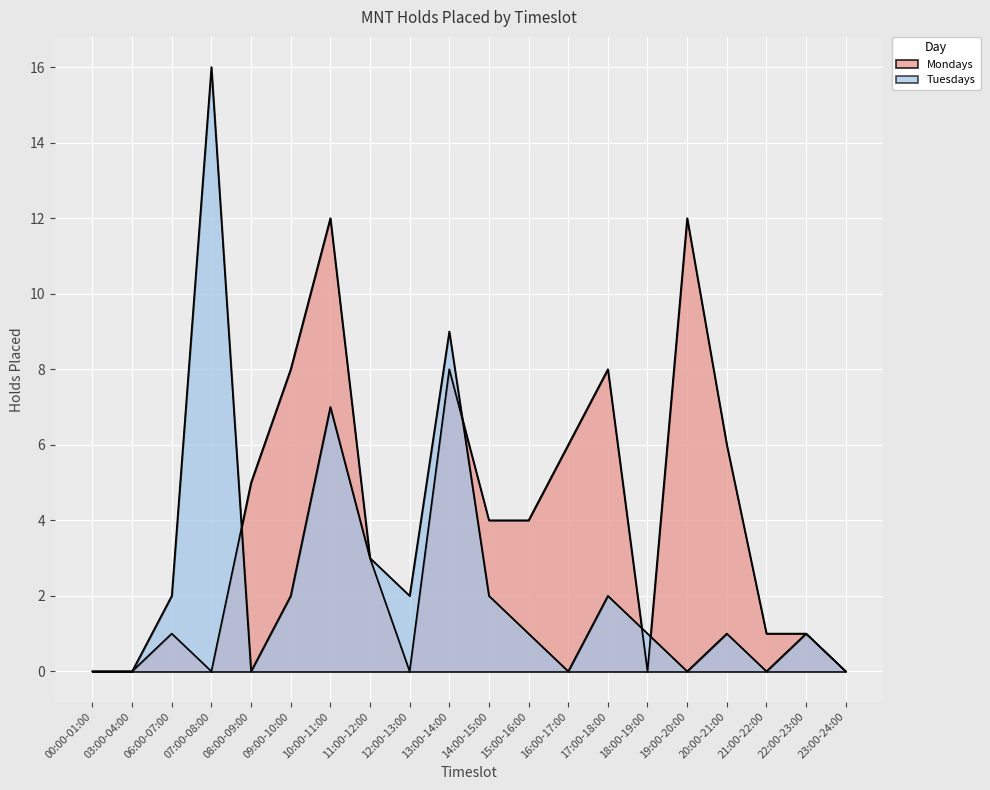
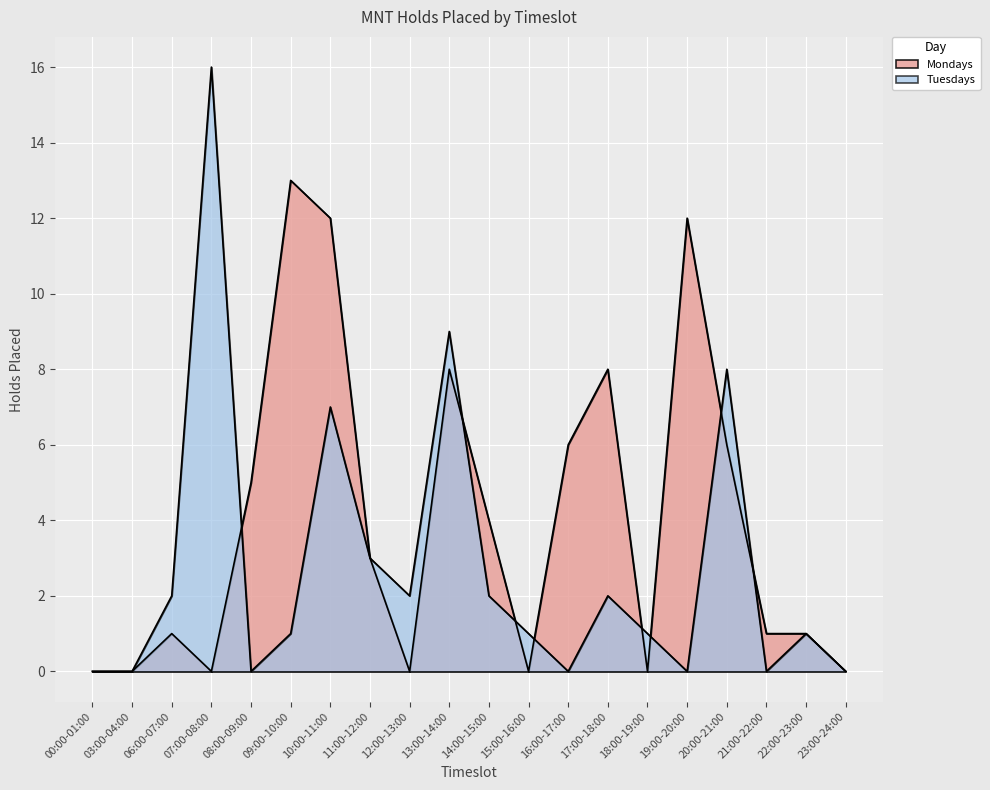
  {
    "Mondays": {
      "06:00-07:00": 1,
      "07:00-08:00": 0,
      "08:00-09:00": 5,
-     "09:00-10:00": 8,
+     "09:00-10:00": 13,
      "10:00-11:00": 12,
      "12:00-13:00": 0,
      "13:00-14:00": 8,
      "14:00-15:00": 4,
-     "15:00-16:00": 4,
+     "15:00-16:00": 0,
      "16:00-17:00": 6,
      "17:00-18:00": 8,
      "18:00-19:00": 0,
      "19:00-20:00": 12,
      "20:00-21:00": 6,
      "21:00-22:00": 1
    },
    "Tuesdays": {
      "06:00-07:00": 2,
      "07:00-08:00": 16,
      "08:00-09:00": 0,
-     "09:00-10:00": 2,
+     "09:00-10:00": 1,
      "10:00-11:00": 7,
      "12:00-13:00": 2,
      "13:00-14:00": 9,
      "14:00-15:00": 2,
      "15:00-16:00": 1,
      "16:00-17:00": 0,
      "17:00-18:00": 2,
      "18:00-19:00": 1,
      "19:00-20:00": 0,
-     "20:00-21:00": 1,
+     "20:00-21:00": 8,
      "21:00-22:00": 0
    }
  }
